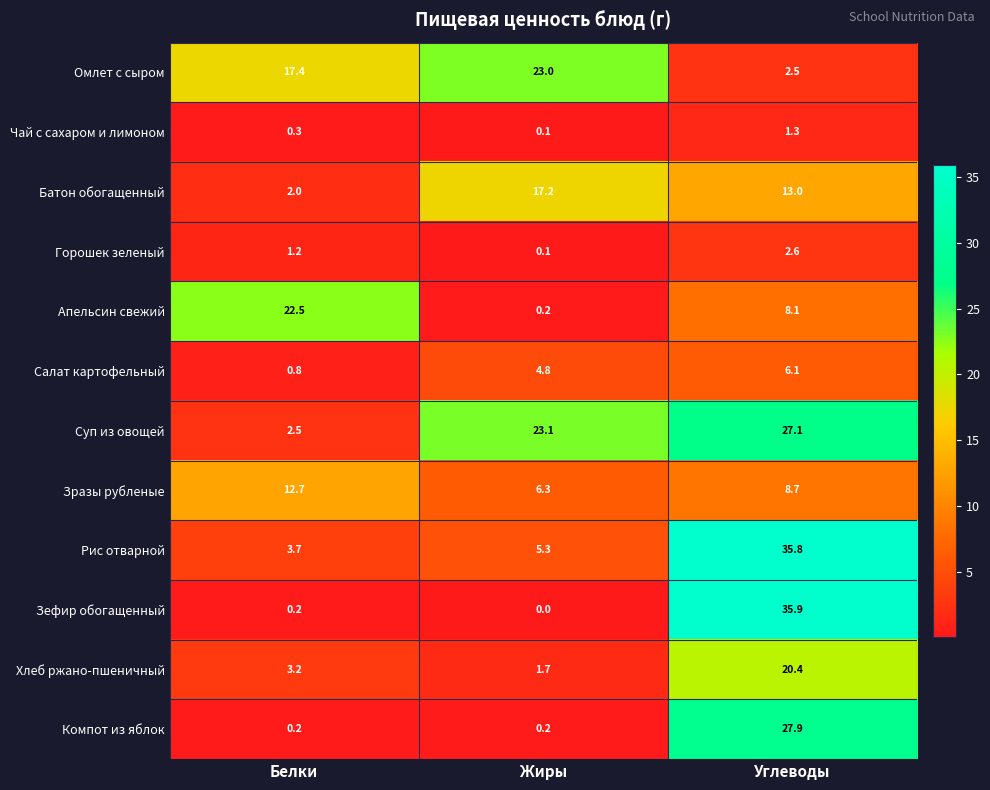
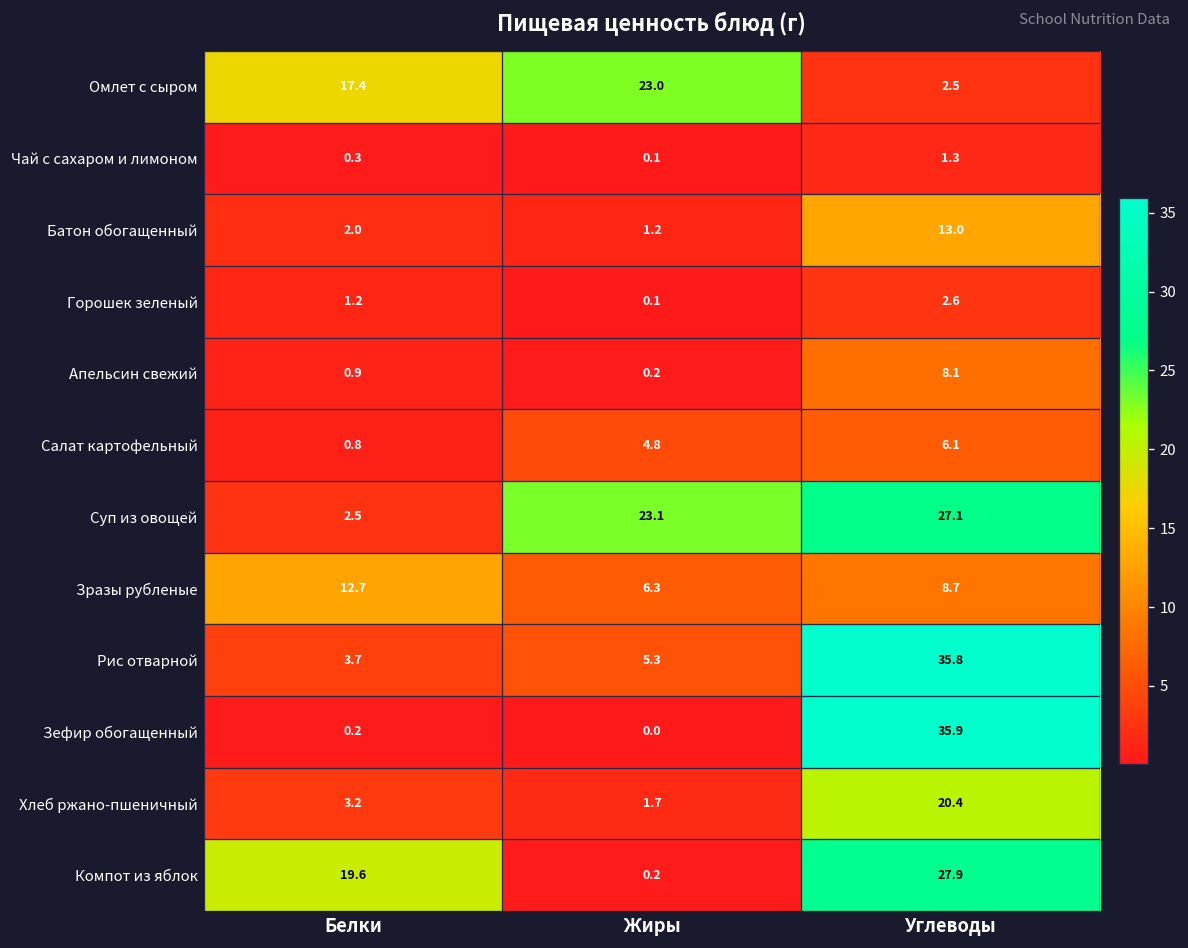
  {
    "Омлет с сыром": {
      "Белки": 17.4,
      "Жиры": 23.0,
      "Углеводы": 2.5
    },
    "Чай с сахаром и лимоном": {
      "Белки": 0.3,
      "Жиры": 0.1,
      "Углеводы": 1.3
    },
    "Батон обогащенный": {
      "Белки": 2.0,
-     "Жиры": 17.2,
+     "Жиры": 1.2,
      "Углеводы": 13.0
    },
    "Горошек зеленый": {
      "Белки": 1.2,
      "Жиры": 0.1,
      "Углеводы": 2.6
    },
    "Апельсин свежий": {
-     "Белки": 22.5,
+     "Белки": 0.9,
      "Жиры": 0.2,
      "Углеводы": 8.1
    },
    "Салат картофельный": {
      "Белки": 0.8,
      "Жиры": 4.8,
      "Углеводы": 6.1
    },
    "Суп из овощей": {
      "Белки": 2.5,
      "Жиры": 23.1,
      "Углеводы": 27.1
    },
    "Зразы рубленые": {
      "Белки": 12.7,
      "Жиры": 6.3,
      "Углеводы": 8.7
    },
    "Рис отварной": {
      "Белки": 3.7,
      "Жиры": 5.3,
      "Углеводы": 35.8
    },
    "Зефир обогащенный": {
      "Белки": 0.2,
      "Жиры": 0.0,
      "Углеводы": 35.9
    },
    "Хлеб ржано-пшеничный": {
      "Белки": 3.2,
      "Жиры": 1.7,
      "Углеводы": 20.4
    },
    "Компот из яблок": {
-     "Белки": 0.2,
+     "Белки": 19.6,
      "Жиры": 0.2,
      "Углеводы": 27.9
    }
  }
